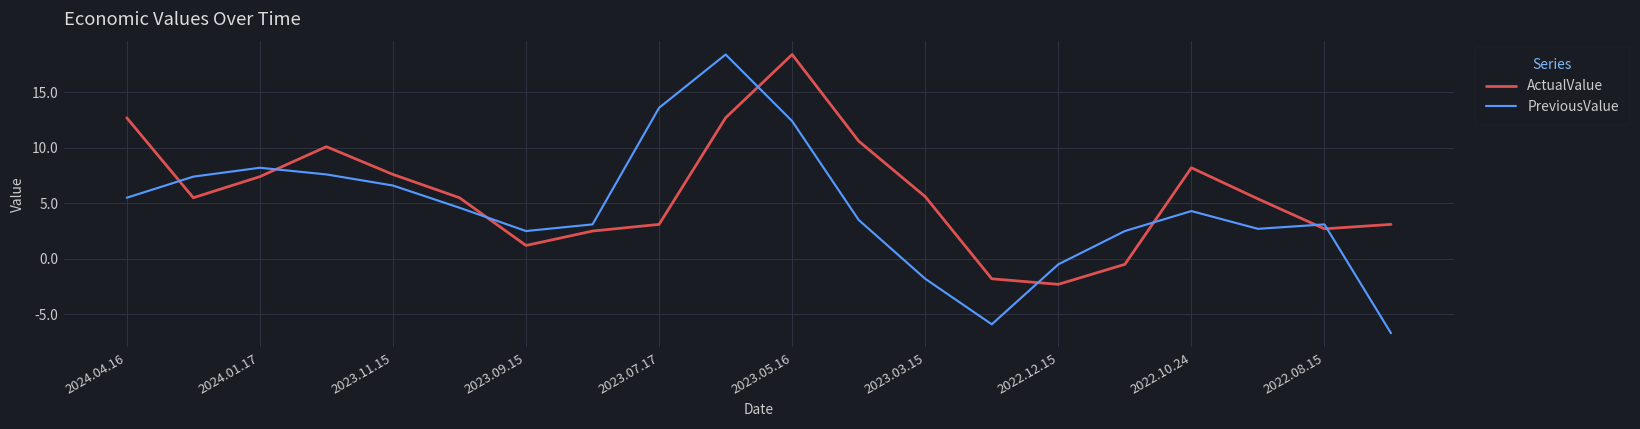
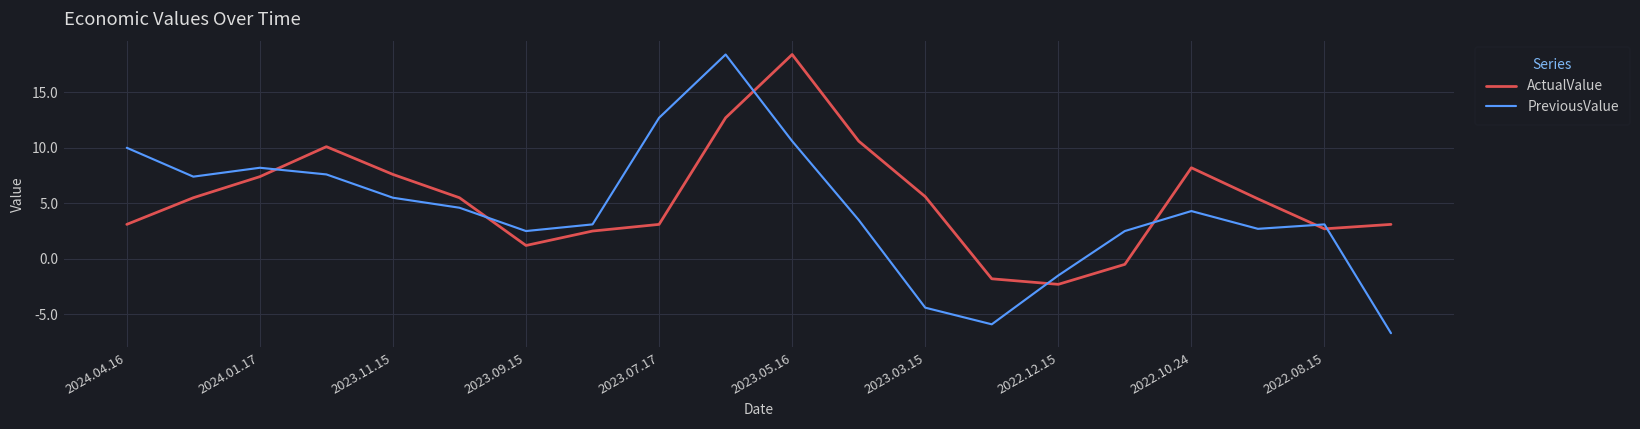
  {
    "ActualValue": {
-     "2024.04.16": 12.7,
+     "2024.04.16": 3.1,
      "2024.01.17": 7.4,
      "2023.11.15": 7.6,
      "2023.09.15": 1.2,
      "2023.07.17": 3.1,
      "2023.05.16": 18.4,
      "2023.03.15": 5.6,
      "2022.12.15": -2.3,
      "2022.10.24": 8.2,
      "2022.08.15": 2.7
    },
    "PreviousValue": {
-     "2024.04.16": 5.5,
+     "2024.04.16": 10.0,
      "2024.01.17": 8.2,
-     "2023.11.15": 6.6,
+     "2023.11.15": 5.5,
      "2023.09.15": 2.5,
-     "2023.07.17": 13.6,
-     "2023.05.16": 12.4,
-     "2023.03.15": -1.8,
-     "2022.12.15": -0.5,
+     "2023.07.17": 12.7,
+     "2023.05.16": 10.6,
+     "2023.03.15": -4.4,
+     "2022.12.15": -1.5,
      "2022.10.24": 4.3,
      "2022.08.15": 3.1
    }
  }
